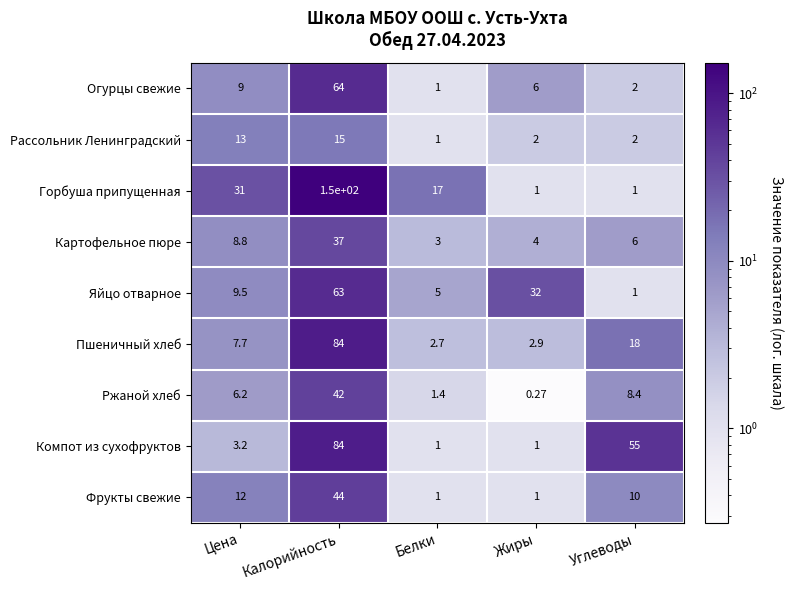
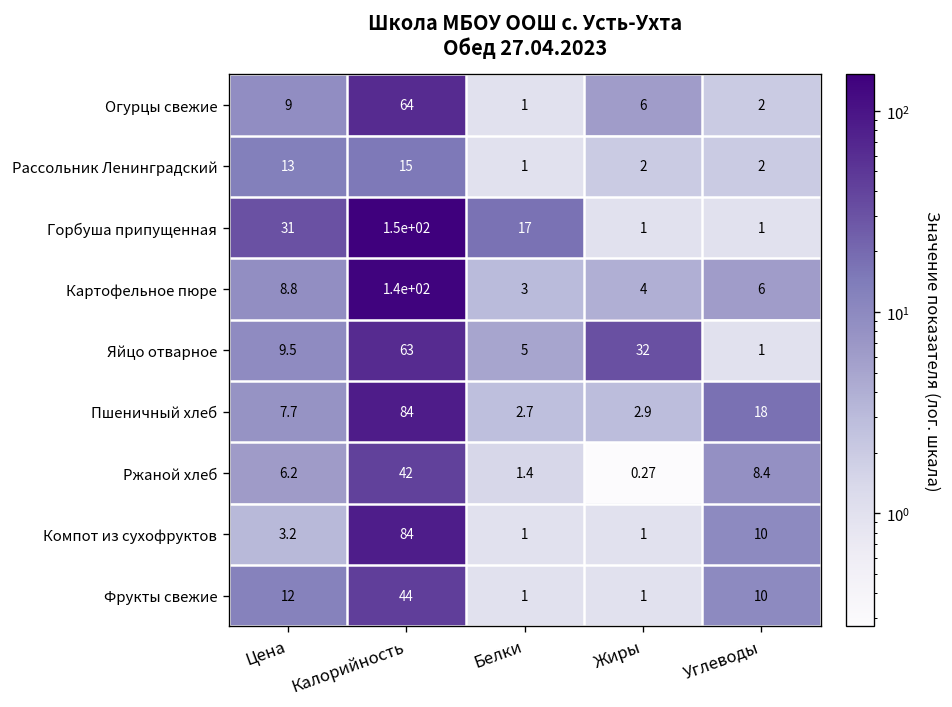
  {
    "Огурцы свежие": {
      "Цена": "9",
      "Калорийность": "64",
      "Белки": "1",
      "Жиры": "6",
      "Углеводы": "2"
    },
    "Рассольник Ленинградский": {
      "Цена": "13",
      "Калорийность": "15",
      "Белки": "1",
      "Жиры": "2",
      "Углеводы": "2"
    },
    "Горбуша припущенная": {
      "Цена": "31",
      "Калорийность": "1.5e+02",
      "Белки": "17",
      "Жиры": "1",
      "Углеводы": "1"
    },
    "Картофельное пюре": {
      "Цена": "8.8",
-     "Калорийность": "37",
+     "Калорийность": "1.4e+02",
      "Белки": "3",
      "Жиры": "4",
      "Углеводы": "6"
    },
    "Яйцо отварное": {
      "Цена": "9.5",
      "Калорийность": "63",
      "Белки": "5",
      "Жиры": "32",
      "Углеводы": "1"
    },
    "Пшеничный хлеб": {
      "Цена": "7.7",
      "Калорийность": "84",
      "Белки": "2.7",
      "Жиры": "2.9",
      "Углеводы": "18"
    },
    "Ржаной хлеб": {
      "Цена": "6.2",
      "Калорийность": "42",
      "Белки": "1.4",
      "Жиры": "0.27",
      "Углеводы": "8.4"
    },
    "Компот из сухофруктов": {
      "Цена": "3.2",
      "Калорийность": "84",
      "Белки": "1",
      "Жиры": "1",
-     "Углеводы": "55"
+     "Углеводы": "10"
    },
    "Фрукты свежие": {
      "Цена": "12",
      "Калорийность": "44",
      "Белки": "1",
      "Жиры": "1",
      "Углеводы": "10"
    }
  }
